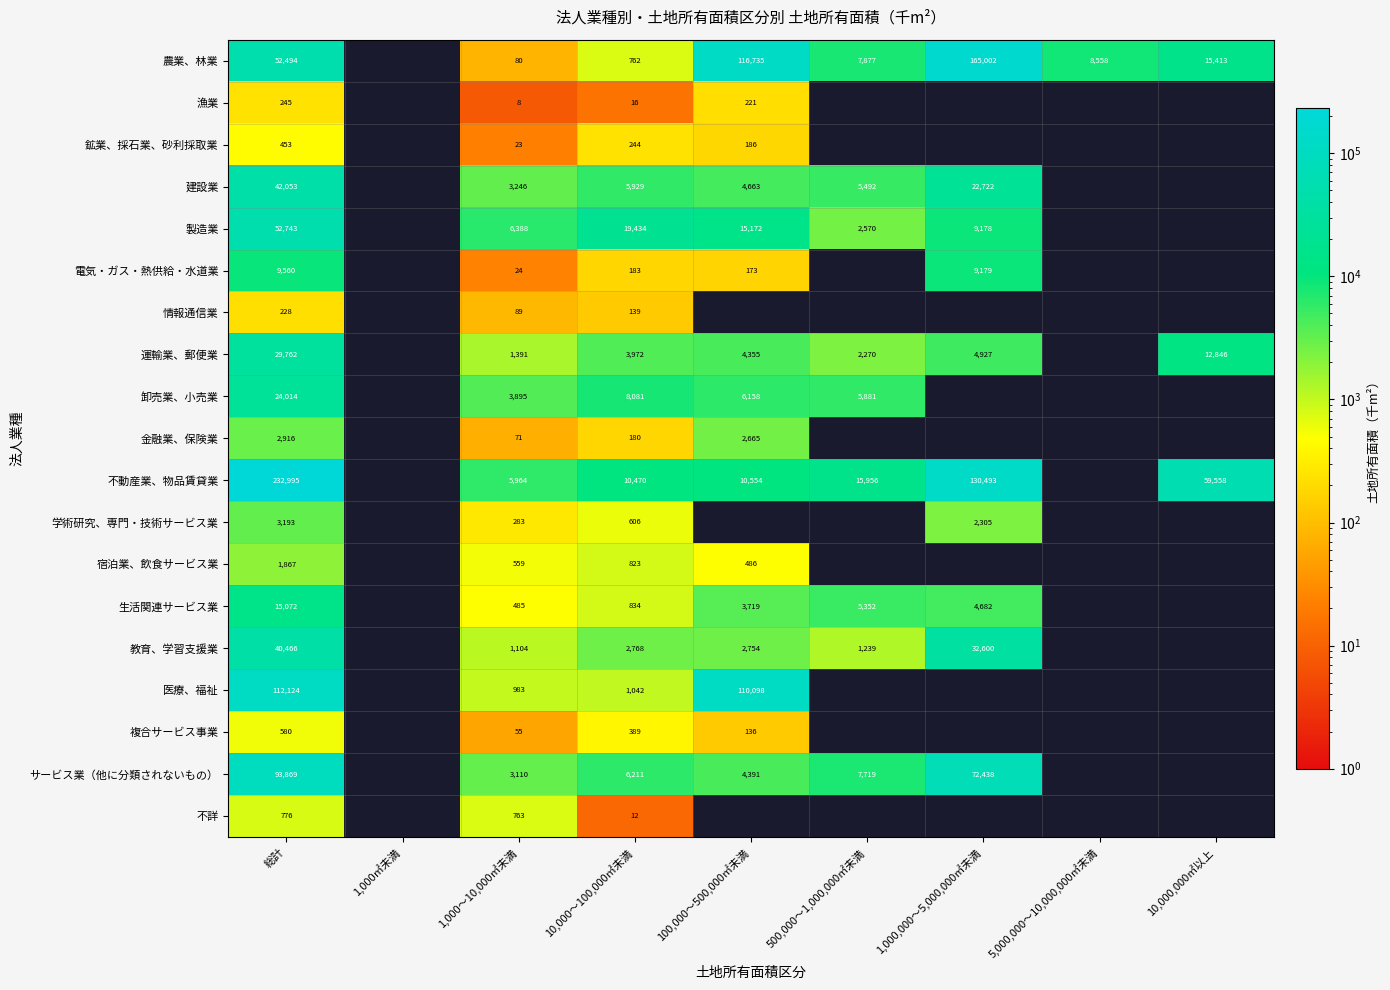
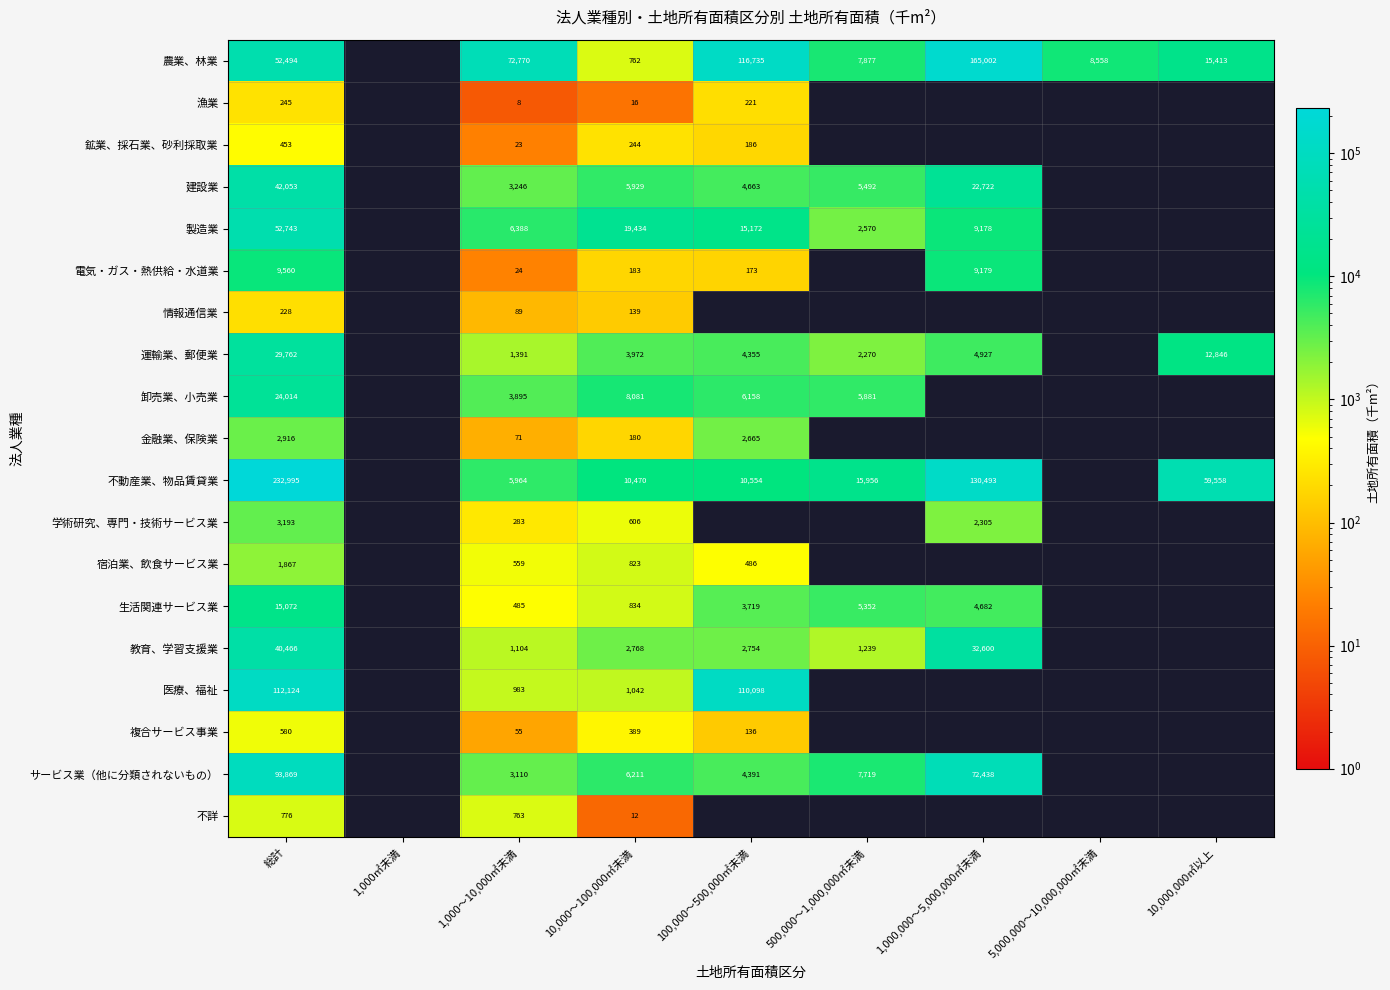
  {
    "農業、林業": {
      "総計": "52,494",
-     "1,000～10,000㎡未満": "80",
+     "1,000～10,000㎡未満": "72,770",
      "10,000～100,000㎡未満": "762",
      "100,000～500,000㎡未満": "116,735",
      "500,000～1,000,000㎡未満": "7,877",
      "1,000,000～5,000,000㎡未満": "165,002",
      "5,000,000～10,000,000㎡未満": "8,558",
      "10,000,000㎡以上": "15,413"
    },
    "漁業": {
      "総計": "245",
      "1,000～10,000㎡未満": "8",
      "10,000～100,000㎡未満": "16",
      "100,000～500,000㎡未満": "221"
    },
    "鉱業、採石業、砂利採取業": {
      "総計": "453",
      "1,000～10,000㎡未満": "23",
      "10,000～100,000㎡未満": "244",
      "100,000～500,000㎡未満": "186"
    },
    "建設業": {
      "総計": "42,053",
      "1,000～10,000㎡未満": "3,246",
      "10,000～100,000㎡未満": "5,929",
      "100,000～500,000㎡未満": "4,663",
      "500,000～1,000,000㎡未満": "5,492",
      "1,000,000～5,000,000㎡未満": "22,722"
    },
    "製造業": {
      "総計": "52,743",
      "1,000～10,000㎡未満": "6,388",
      "10,000～100,000㎡未満": "19,434",
      "100,000～500,000㎡未満": "15,172",
      "500,000～1,000,000㎡未満": "2,570",
      "1,000,000～5,000,000㎡未満": "9,178"
    },
    "電気・ガス・熱供給・水道業": {
      "総計": "9,560",
      "1,000～10,000㎡未満": "24",
      "10,000～100,000㎡未満": "183",
      "100,000～500,000㎡未満": "173",
      "1,000,000～5,000,000㎡未満": "9,179"
    },
    "情報通信業": {
      "総計": "228",
      "1,000～10,000㎡未満": "89",
      "10,000～100,000㎡未満": "139"
    },
    "運輸業、郵便業": {
      "総計": "29,762",
      "1,000～10,000㎡未満": "1,391",
      "10,000～100,000㎡未満": "3,972",
      "100,000～500,000㎡未満": "4,355",
      "500,000～1,000,000㎡未満": "2,270",
      "1,000,000～5,000,000㎡未満": "4,927",
      "10,000,000㎡以上": "12,846"
    },
    "卸売業、小売業": {
      "総計": "24,014",
      "1,000～10,000㎡未満": "3,895",
      "10,000～100,000㎡未満": "8,081",
      "100,000～500,000㎡未満": "6,158",
      "500,000～1,000,000㎡未満": "5,881"
    },
    "金融業、保険業": {
      "総計": "2,916",
      "1,000～10,000㎡未満": "71",
      "10,000～100,000㎡未満": "180",
      "100,000～500,000㎡未満": "2,665"
    },
    "不動産業、物品賃貸業": {
      "総計": "232,995",
      "1,000～10,000㎡未満": "5,964",
      "10,000～100,000㎡未満": "10,470",
      "100,000～500,000㎡未満": "10,554",
      "500,000～1,000,000㎡未満": "15,956",
      "1,000,000～5,000,000㎡未満": "130,493",
      "10,000,000㎡以上": "59,558"
    },
    "学術研究、専門・技術サービス業": {
      "総計": "3,193",
      "1,000～10,000㎡未満": "283",
      "10,000～100,000㎡未満": "606",
      "1,000,000～5,000,000㎡未満": "2,305"
    },
    "宿泊業、飲食サービス業": {
      "総計": "1,867",
      "1,000～10,000㎡未満": "559",
      "10,000～100,000㎡未満": "823",
      "100,000～500,000㎡未満": "486"
    },
    "生活関連サービス業": {
      "総計": "15,072",
      "1,000～10,000㎡未満": "485",
      "10,000～100,000㎡未満": "834",
      "100,000～500,000㎡未満": "3,719",
      "500,000～1,000,000㎡未満": "5,352",
      "1,000,000～5,000,000㎡未満": "4,682"
    },
    "教育、学習支援業": {
      "総計": "40,466",
      "1,000～10,000㎡未満": "1,104",
      "10,000～100,000㎡未満": "2,768",
      "100,000～500,000㎡未満": "2,754",
      "500,000～1,000,000㎡未満": "1,239",
      "1,000,000～5,000,000㎡未満": "32,600"
    },
    "医療、福祉": {
      "総計": "112,124",
      "1,000～10,000㎡未満": "983",
      "10,000～100,000㎡未満": "1,042",
      "100,000～500,000㎡未満": "110,098"
    },
    "複合サービス事業": {
      "総計": "580",
      "1,000～10,000㎡未満": "55",
      "10,000～100,000㎡未満": "389",
      "100,000～500,000㎡未満": "136"
    },
    "サービス業（他に分類されないもの）": {
      "総計": "93,869",
      "1,000～10,000㎡未満": "3,110",
      "10,000～100,000㎡未満": "6,211",
      "100,000～500,000㎡未満": "4,391",
      "500,000～1,000,000㎡未満": "7,719",
      "1,000,000～5,000,000㎡未満": "72,438"
    },
    "不詳": {
      "総計": "776",
      "1,000～10,000㎡未満": "763",
      "10,000～100,000㎡未満": "12"
    }
  }
